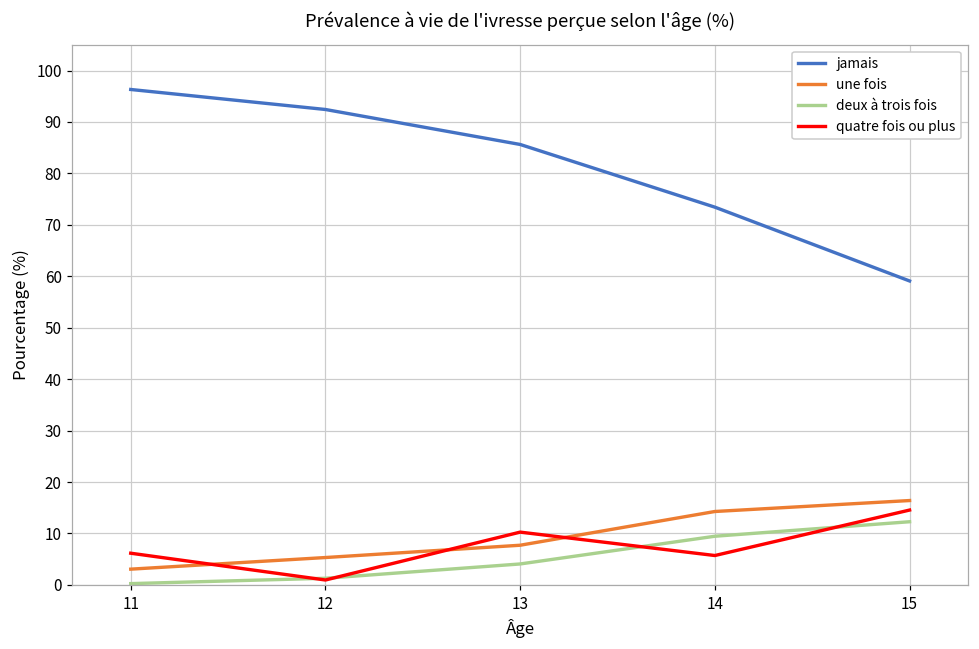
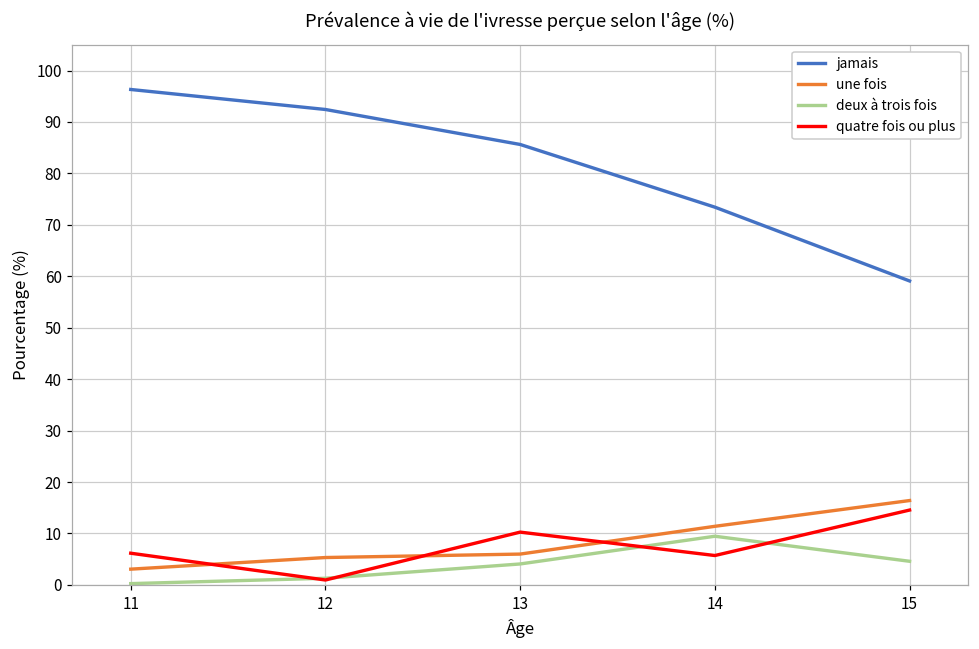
  {
    "jamais": {
      "11": 96,
      "12": 92,
      "13": 86,
      "14": 73,
      "15": 59
    },
    "une fois": {
      "11": 3,
      "12": 5,
-     "13": 8,
-     "14": 14,
+     "13": 6,
+     "14": 11,
      "15": 16
    },
    "deux à trois fois": {
      "11": 0,
      "13": 4,
      "14": 9,
-     "15": 12
+     "15": 5
    },
    "quatre fois ou plus": {
      "11": 6,
      "13": 10,
      "14": 6,
      "15": 15
    }
  }
